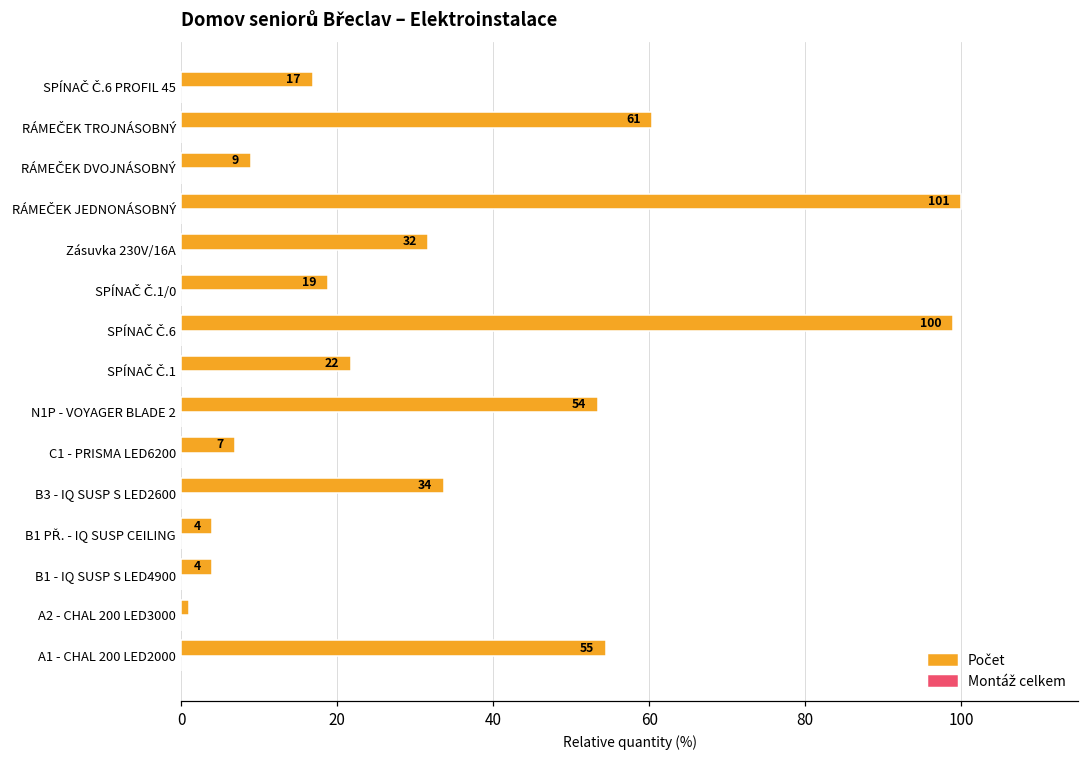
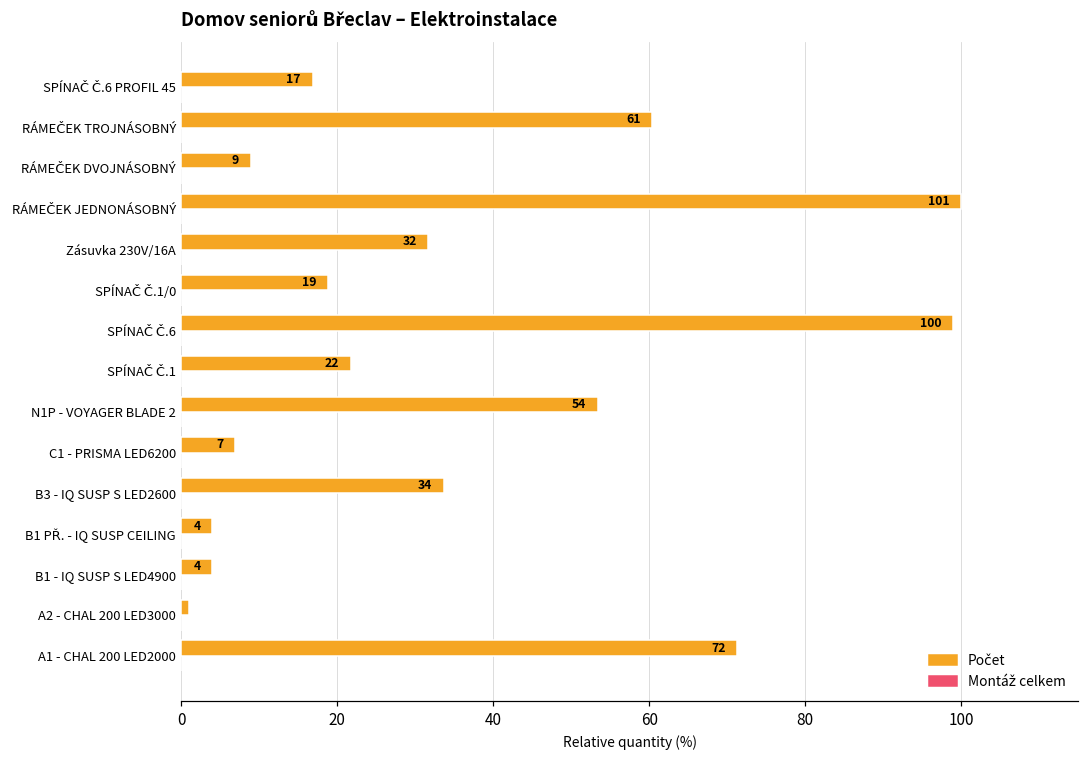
  {
    "Počet": {
      "SPÍNAČ Č.6 PROFIL 45": 17,
      "RÁMEČEK DVOJNÁSOBNÝ": 9,
      "Zásuvka 230V/16A": 32,
      "SPÍNAČ Č.1/0": 19,
      "SPÍNAČ Č.1": 22,
      "C1 - PRISMA LED6200": 7,
      "B3 - IQ SUSP S LED2600": 34,
      "B1 PŘ. - IQ SUSP CEILING": 4,
      "B1 - IQ SUSP S LED4900": 4,
-     "A1 - CHAL 200 LED2000": 55
+     "A1 - CHAL 200 LED2000": 72
    },
    "Montáž celkem": {
      "SPÍNAČ Č.6 PROFIL 45": 0,
      "RÁMEČEK TROJNÁSOBNÝ": 0,
      "RÁMEČEK DVOJNÁSOBNÝ": 0,
      "RÁMEČEK JEDNONÁSOBNÝ": 0,
      "Zásuvka 230V/16A": 0,
      "SPÍNAČ Č.1/0": 0,
      "SPÍNAČ Č.6": 0,
      "SPÍNAČ Č.1": 0,
      "N1P - VOYAGER BLADE 2": 0,
      "C1 - PRISMA LED6200": 0,
      "B3 - IQ SUSP S LED2600": 0,
      "B1 PŘ. - IQ SUSP CEILING": 0,
      "B1 - IQ SUSP S LED4900": 0,
      "A2 - CHAL 200 LED3000": 0,
      "A1 - CHAL 200 LED2000": 0
    }
  }
